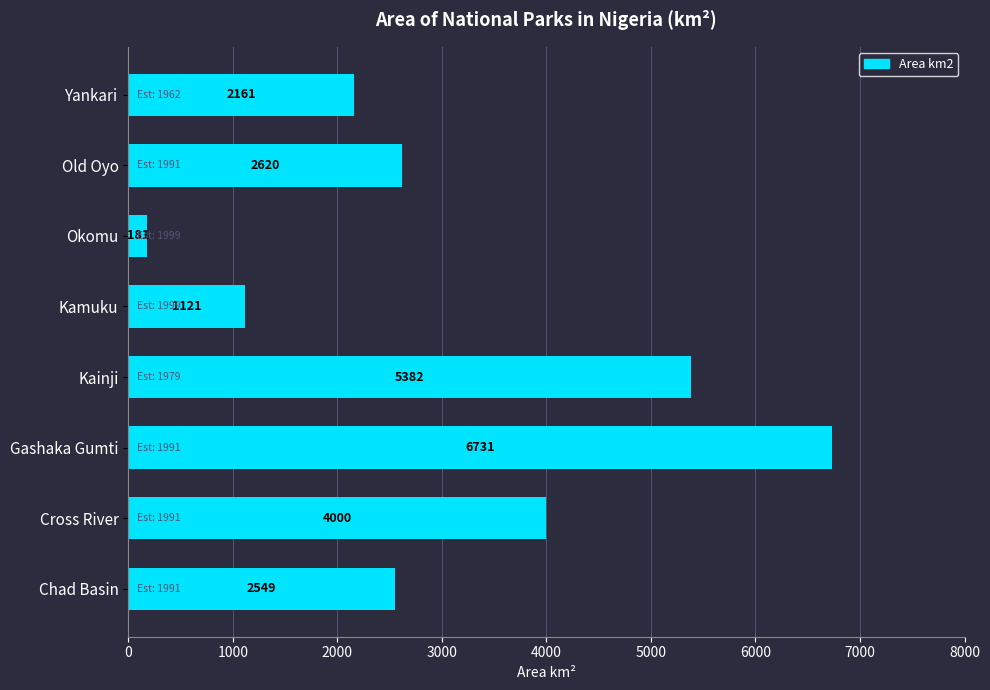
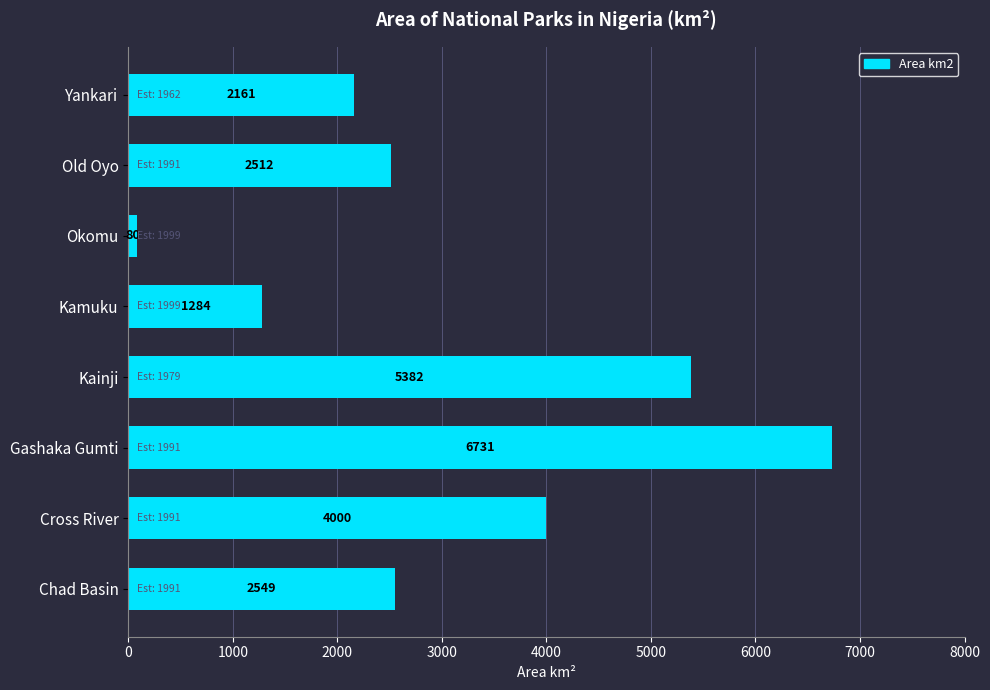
  {
    "Yankari": 2161,
-   "Old Oyo": 2620,
-   "Okomu": 181,
-   "Kamuku": 1121,
+   "Old Oyo": 2512,
+   "Okomu": 80,
+   "Kamuku": 1284,
    "Kainji": 5382,
    "Gashaka Gumti": 6731,
    "Cross River": 4000,
    "Chad Basin": 2549
  }
